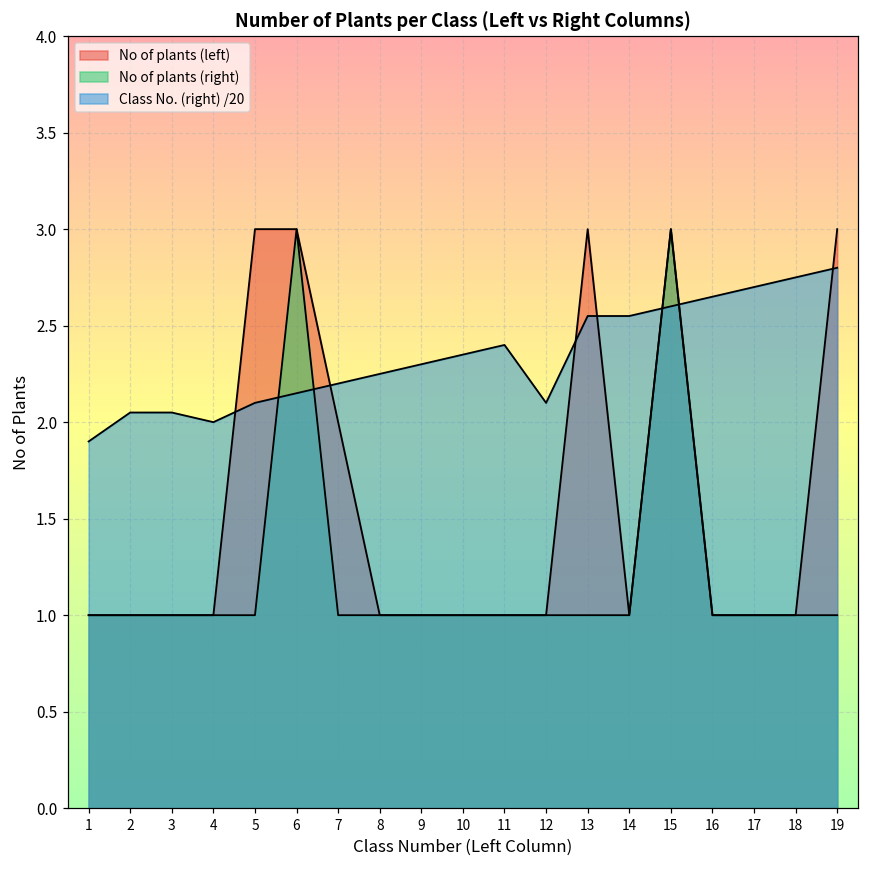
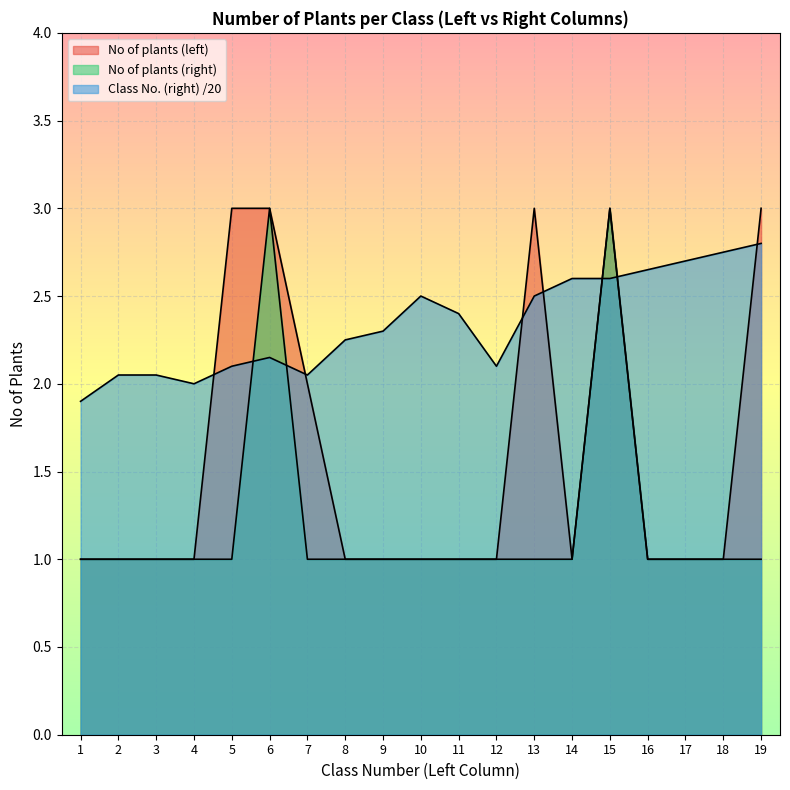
  {
    "No of plants (left)": {
      "5": 3.00,
      "7": 2.00,
      "13": 3.00,
      "19": 3.00
    },
    "No of plants (right)": {
      "5": 1.00,
      "7": 1.00,
      "13": 1.00,
      "19": 1.00
    },
    "Class No. (right) /20": {
      "1": 1.90,
      "2": 2.05,
      "3": 2.05,
      "4": 2.00,
      "5": 2.10,
      "6": 2.15,
-     "7": 2.20,
+     "7": 2.05,
      "8": 2.25,
      "9": 2.30,
-     "10": 2.35,
+     "10": 2.50,
      "11": 2.40,
      "12": 2.10,
-     "13": 2.55,
-     "14": 2.55,
+     "13": 2.50,
+     "14": 2.60,
      "15": 2.60,
      "16": 2.65,
      "17": 2.70,
      "18": 2.75,
      "19": 2.80
    }
  }
